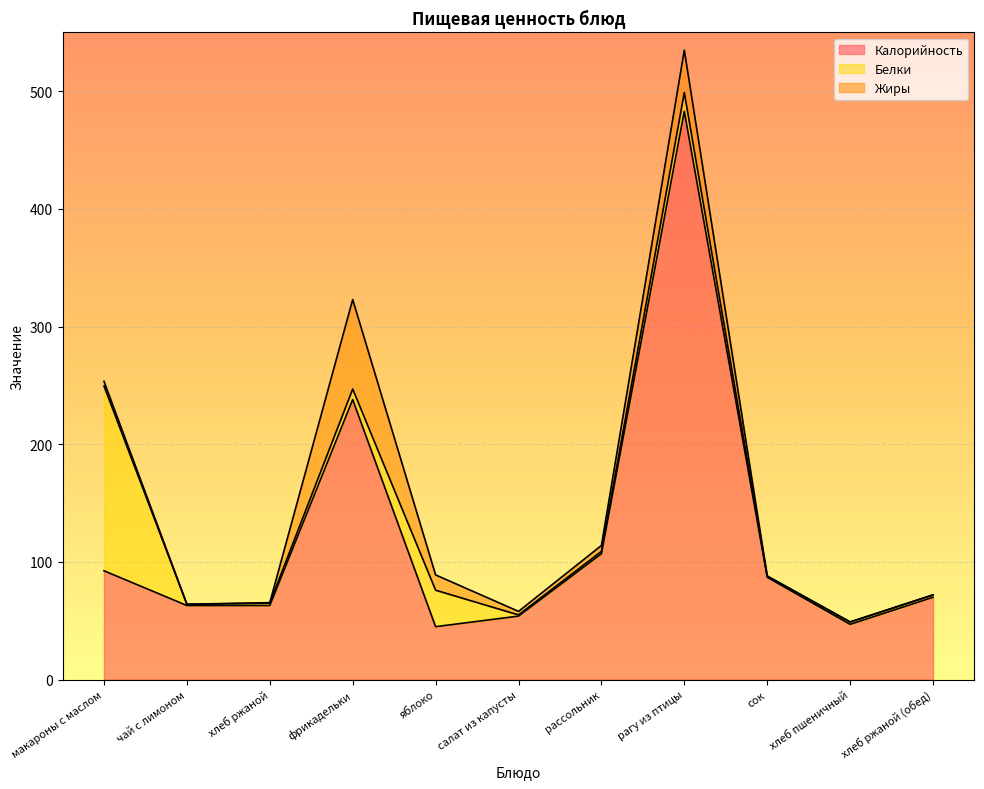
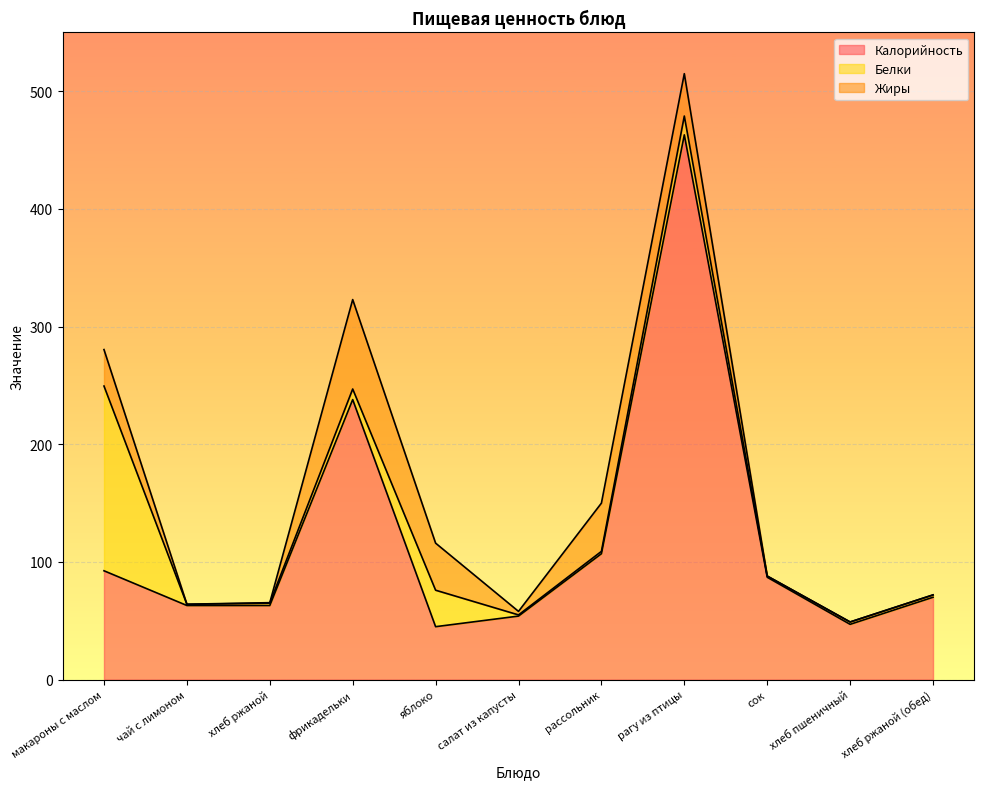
  {
    "Калорийность": {
      "макароны с маслом": 93,
      "фрикадельки": 238,
      "яблоко": 45,
-     "рагу из птицы": 483
+     "рагу из птицы": 463
    },
    "Белки": {
      "макароны с маслом": 157,
      "фрикадельки": 9,
      "яблоко": 31,
      "рагу из птицы": 16
    },
    "Жиры": {
-     "макароны с маслом": 4,
+     "макароны с маслом": 31,
      "фрикадельки": 76,
-     "яблоко": 13,
+     "яблоко": 40,
      "салат из капусты": 3,
-     "рассольник": 5,
+     "рассольник": 41,
      "рагу из птицы": 36
    }
  }
